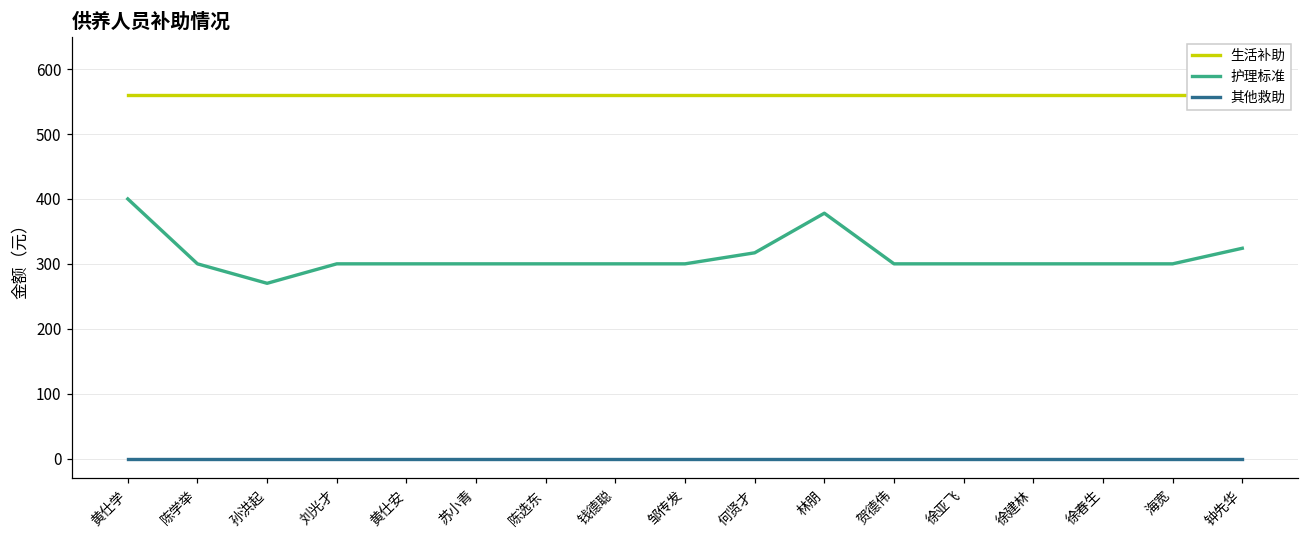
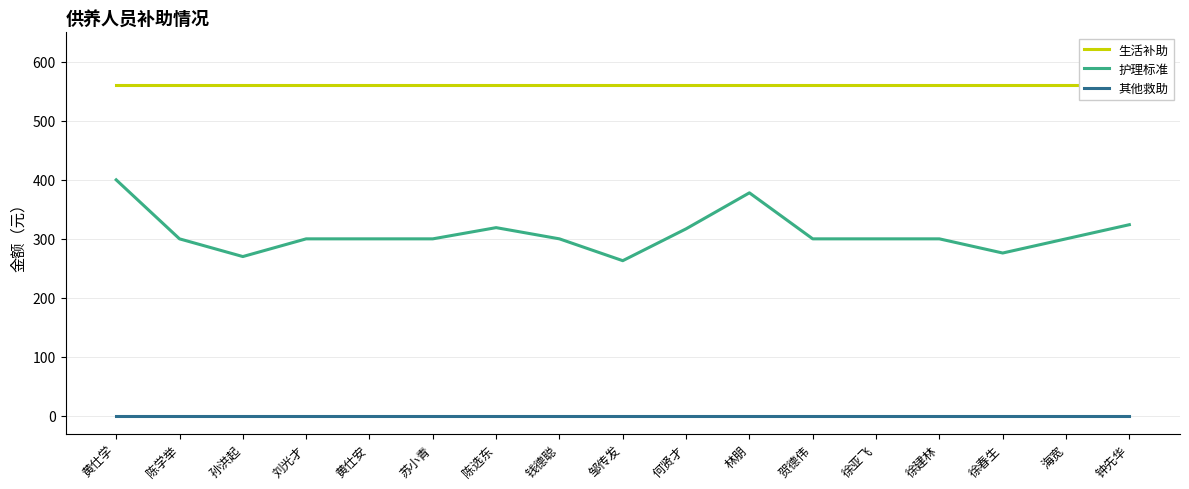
  {
    "生活补助": {
      "黄仕学": 560,
      "陈学举": 560,
      "孙洪起": 560,
      "刘光才": 560,
      "黄仕安": 560,
      "苏小青": 560,
      "陈选东": 560,
      "钱德聪": 560,
      "邹传发": 560,
      "何贤才": 560,
      "林朋": 560,
      "贺德伟": 560,
      "徐亚飞": 560,
      "徐建林": 560,
      "徐春生": 560,
      "海宽": 560
    },
    "护理标准": {
      "黄仕学": 400,
      "陈学举": 300,
      "孙洪起": 270,
      "刘光才": 300,
      "黄仕安": 300,
      "苏小青": 300,
-     "陈选东": 300,
+     "陈选东": 320,
      "钱德聪": 300,
-     "邹传发": 300,
+     "邹传发": 260,
      "何贤才": 320,
      "林朋": 380,
      "贺德伟": 300,
      "徐亚飞": 300,
      "徐建林": 300,
-     "徐春生": 300,
+     "徐春生": 280,
      "海宽": 300,
      "钟先华": 320
    },
    "其他救助": {
      "黄仕学": 0,
      "陈学举": 0,
      "孙洪起": 0,
      "刘光才": 0,
      "黄仕安": 0,
      "苏小青": 0,
      "陈选东": 0,
      "钱德聪": 0,
      "邹传发": 0,
      "何贤才": 0,
      "林朋": 0,
      "贺德伟": 0,
      "徐亚飞": 0,
      "徐建林": 0,
      "徐春生": 0,
      "海宽": 0,
      "钟先华": 0
    }
  }
